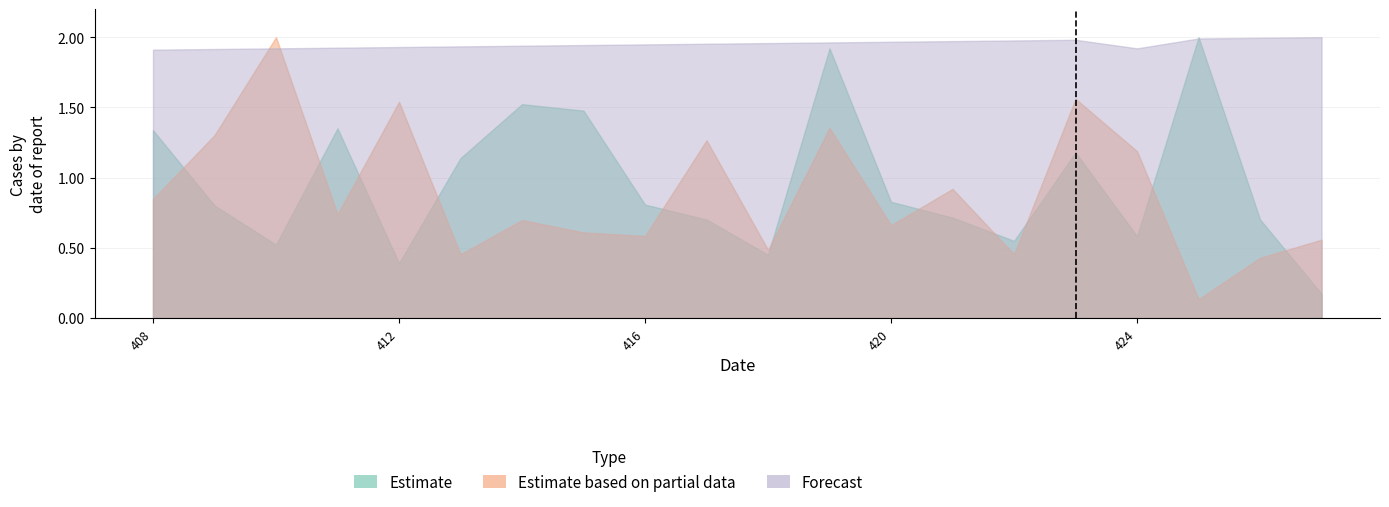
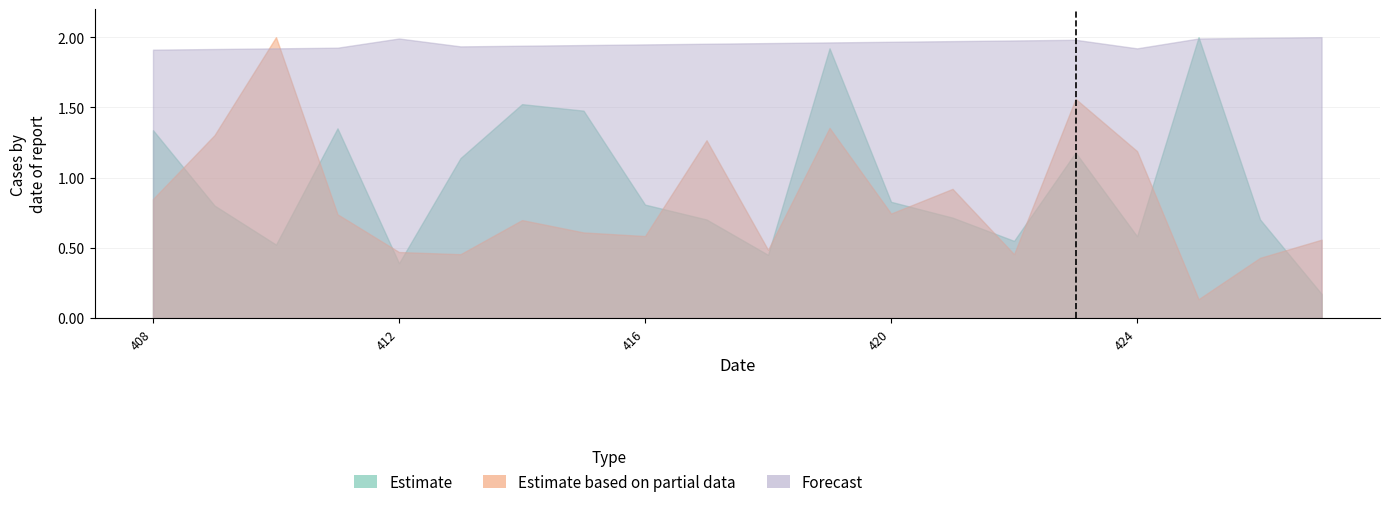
  {
    "Estimate": {
      "408": 1.34,
      "412": 0.39,
      "416": 0.81,
      "420": 0.83,
      "424": 0.58
    },
    "Estimate based on partial data": {
      "408": 0.85,
-     "412": 1.54,
+     "412": 0.47,
      "416": 0.58,
-     "420": 0.66,
+     "420": 0.74,
      "424": 1.19
    },
    "Forecast": {
      "408": 1.91,
-     "412": 1.93,
+     "412": 1.99,
      "416": 1.95,
      "420": 1.97,
      "424": 1.92
    }
  }
